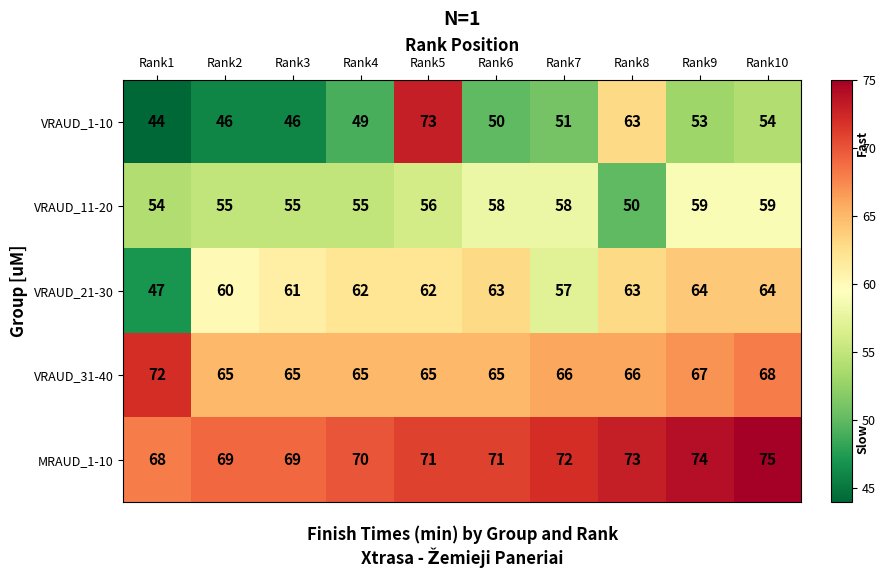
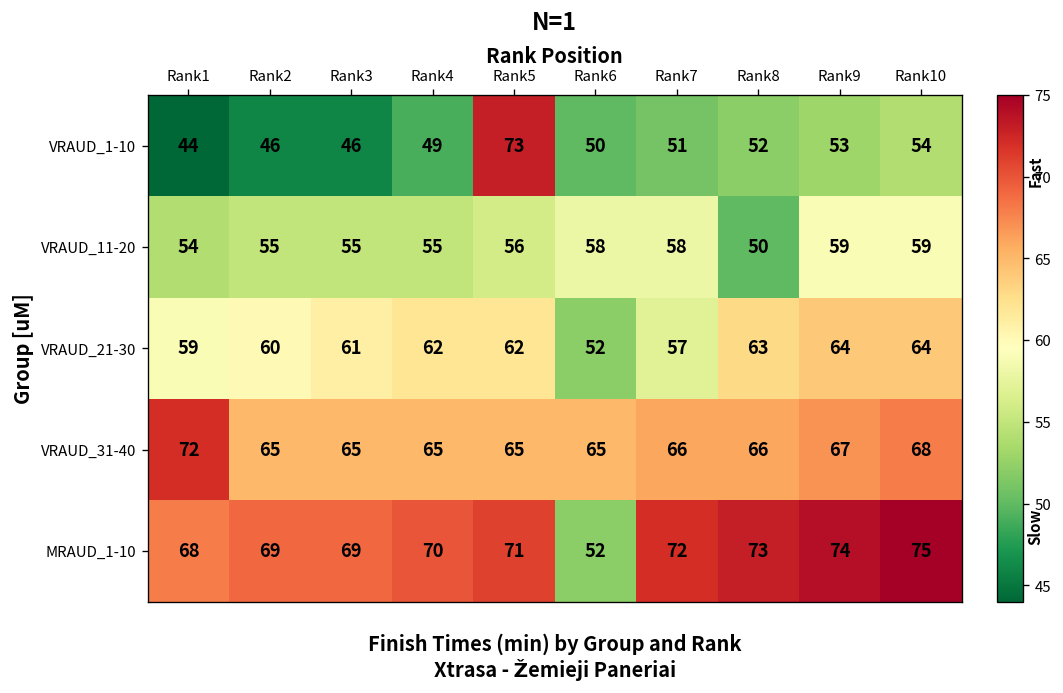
  {
    "VRAUD_1-10": {
      "Rank1": 44,
      "Rank2": 46,
      "Rank3": 46,
      "Rank4": 49,
      "Rank5": 73,
      "Rank6": 50,
      "Rank7": 51,
-     "Rank8": 63,
+     "Rank8": 52,
      "Rank9": 53,
      "Rank10": 54
    },
    "VRAUD_11-20": {
      "Rank1": 54,
      "Rank2": 55,
      "Rank3": 55,
      "Rank4": 55,
      "Rank5": 56,
      "Rank6": 58,
      "Rank7": 58,
      "Rank8": 50,
      "Rank9": 59,
      "Rank10": 59
    },
    "VRAUD_21-30": {
-     "Rank1": 47,
+     "Rank1": 59,
      "Rank2": 60,
      "Rank3": 61,
      "Rank4": 62,
      "Rank5": 62,
-     "Rank6": 63,
+     "Rank6": 52,
      "Rank7": 57,
      "Rank8": 63,
      "Rank9": 64,
      "Rank10": 64
    },
    "VRAUD_31-40": {
      "Rank1": 72,
      "Rank2": 65,
      "Rank3": 65,
      "Rank4": 65,
      "Rank5": 65,
      "Rank6": 65,
      "Rank7": 66,
      "Rank8": 66,
      "Rank9": 67,
      "Rank10": 68
    },
    "MRAUD_1-10": {
      "Rank1": 68,
      "Rank2": 69,
      "Rank3": 69,
      "Rank4": 70,
      "Rank5": 71,
-     "Rank6": 71,
+     "Rank6": 52,
      "Rank7": 72,
      "Rank8": 73,
      "Rank9": 74,
      "Rank10": 75
    }
  }
